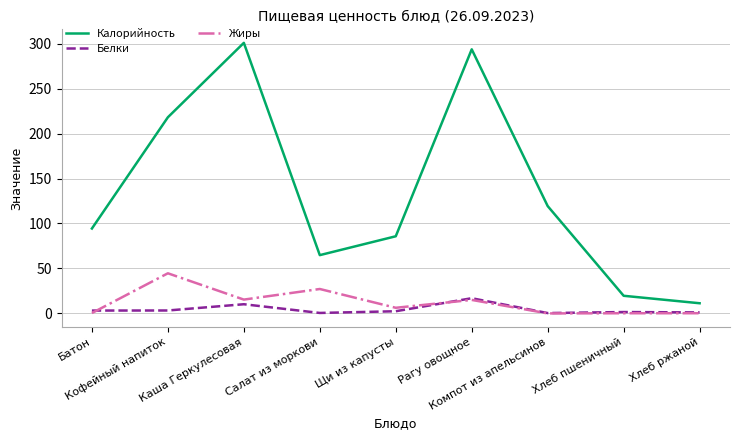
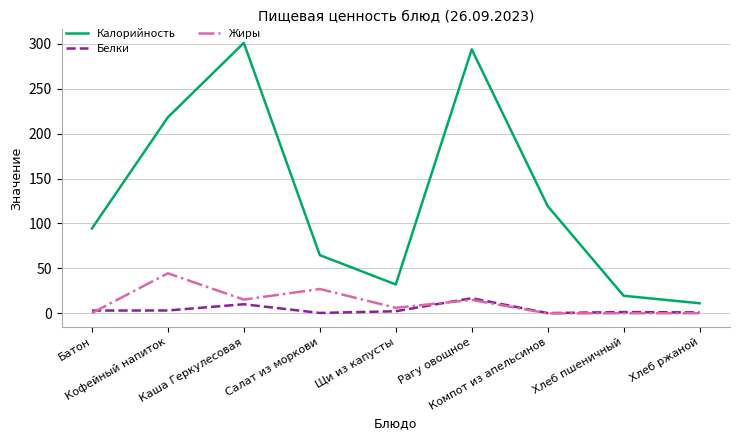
  {
    "Калорийность": {
      "Батон": 90,
      "Кофейный напиток": 220,
      "Каша Геркулесовая": 300,
      "Салат из моркови": 60,
-     "Щи из капусты": 90,
+     "Щи из капусты": 30,
      "Рагу овощное": 290,
      "Компот из апельсинов": 120,
      "Хлеб пшеничный": 20,
      "Хлеб ржаной": 10
    },
    "Белки": {
      "Кофейный напиток": 0,
      "Каша Геркулесовая": 10,
      "Салат из моркови": 0,
      "Щи из капусты": 0
    },
    "Жиры": {
      "Кофейный напиток": 40,
      "Каша Геркулесовая": 20,
      "Салат из моркови": 30,
      "Щи из капусты": 10
    }
  }
